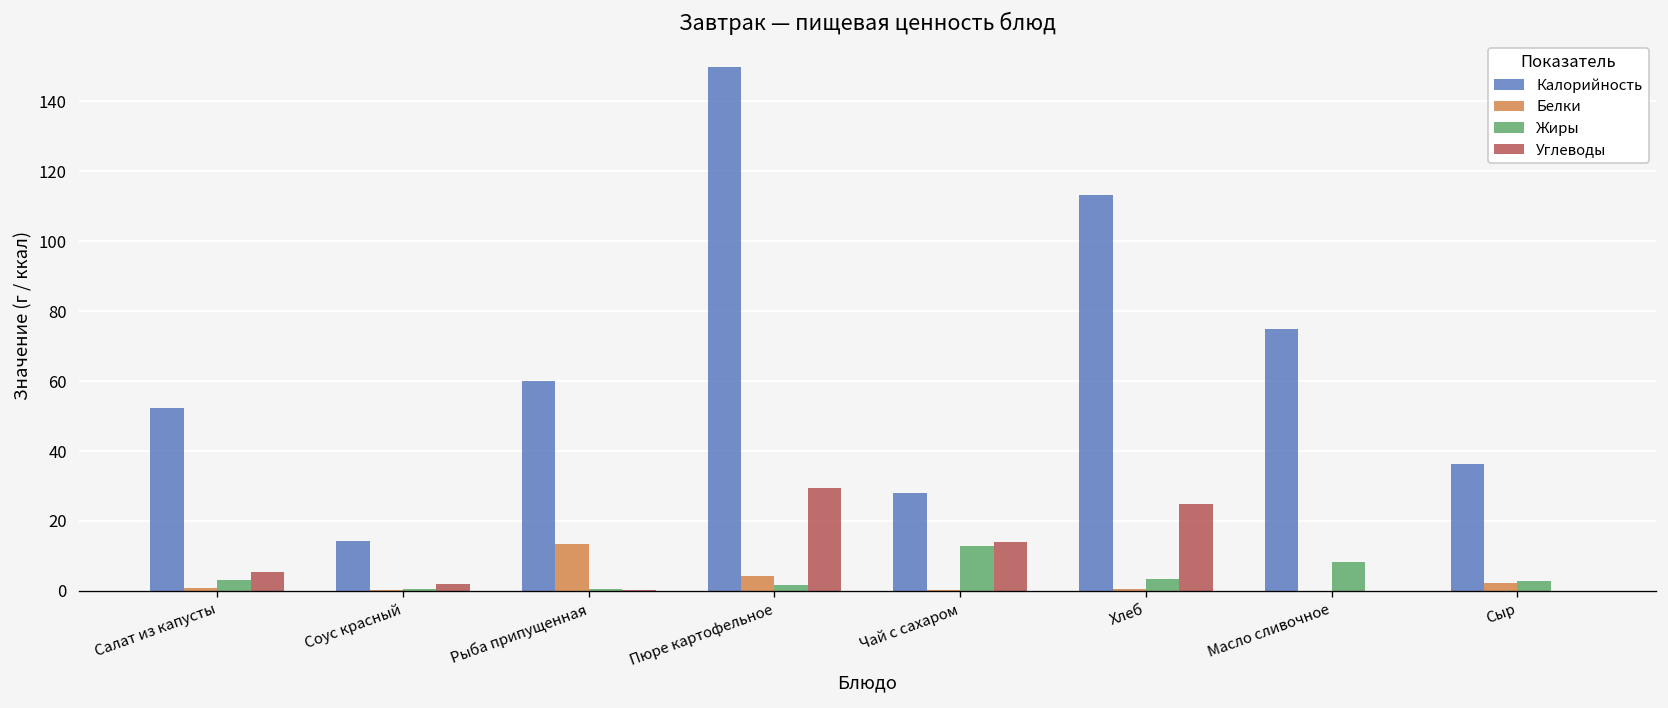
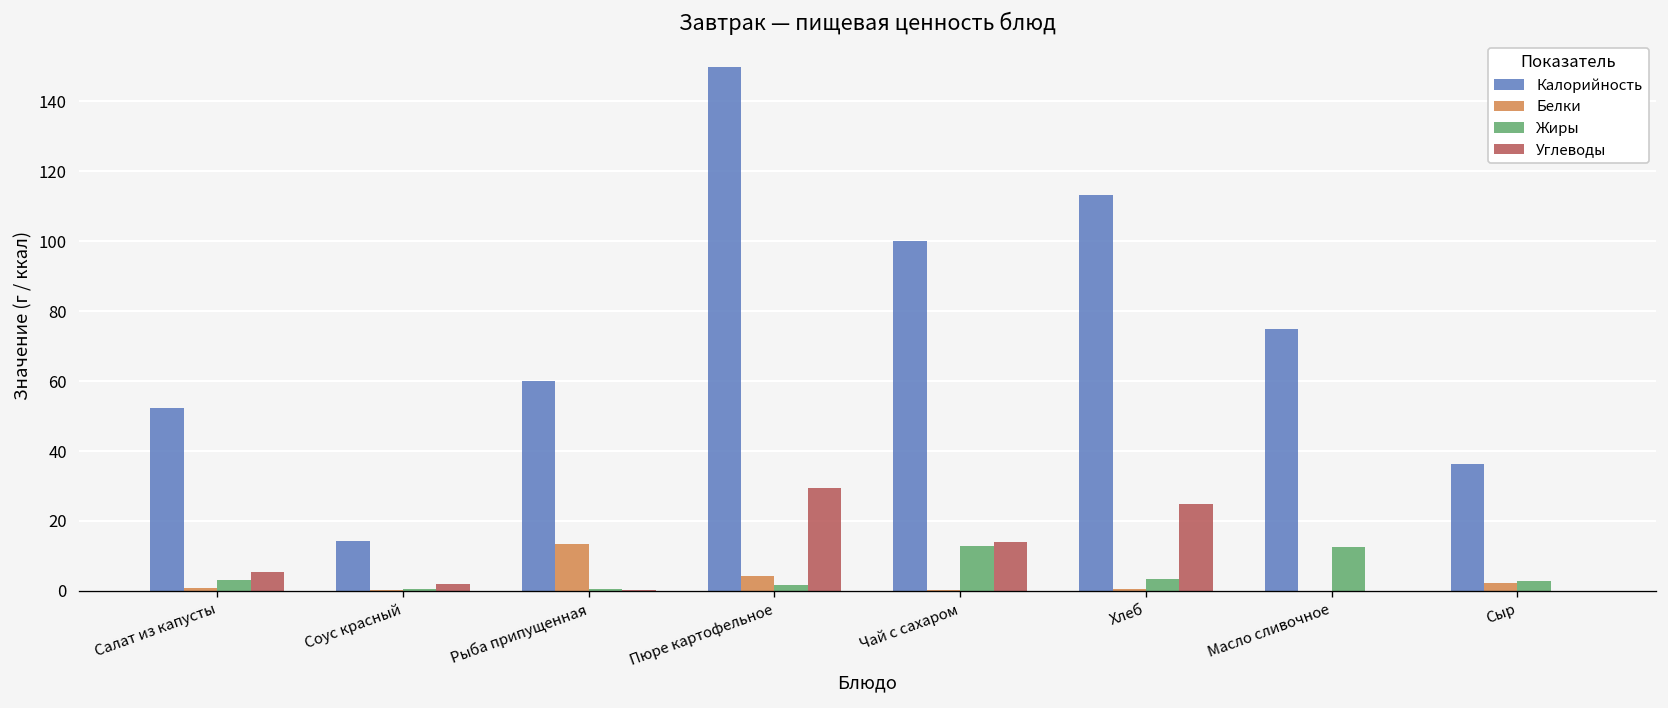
  {
    "Калорийность": {
      "Салат из капусты": 52,
      "Соус красный": 14,
      "Рыба припущенная": 60,
      "Пюре картофельное": 150,
-     "Чай с сахаром": 28,
+     "Чай с сахаром": 100,
      "Хлеб": 113,
      "Масло сливочное": 75,
      "Сыр": 36
    },
    "Жиры": {
      "Салат из капусты": 3,
      "Пюре картофельное": 2,
      "Чай с сахаром": 13,
      "Хлеб": 4,
-     "Масло сливочное": 8,
+     "Масло сливочное": 13,
      "Сыр": 3
    }
  }
